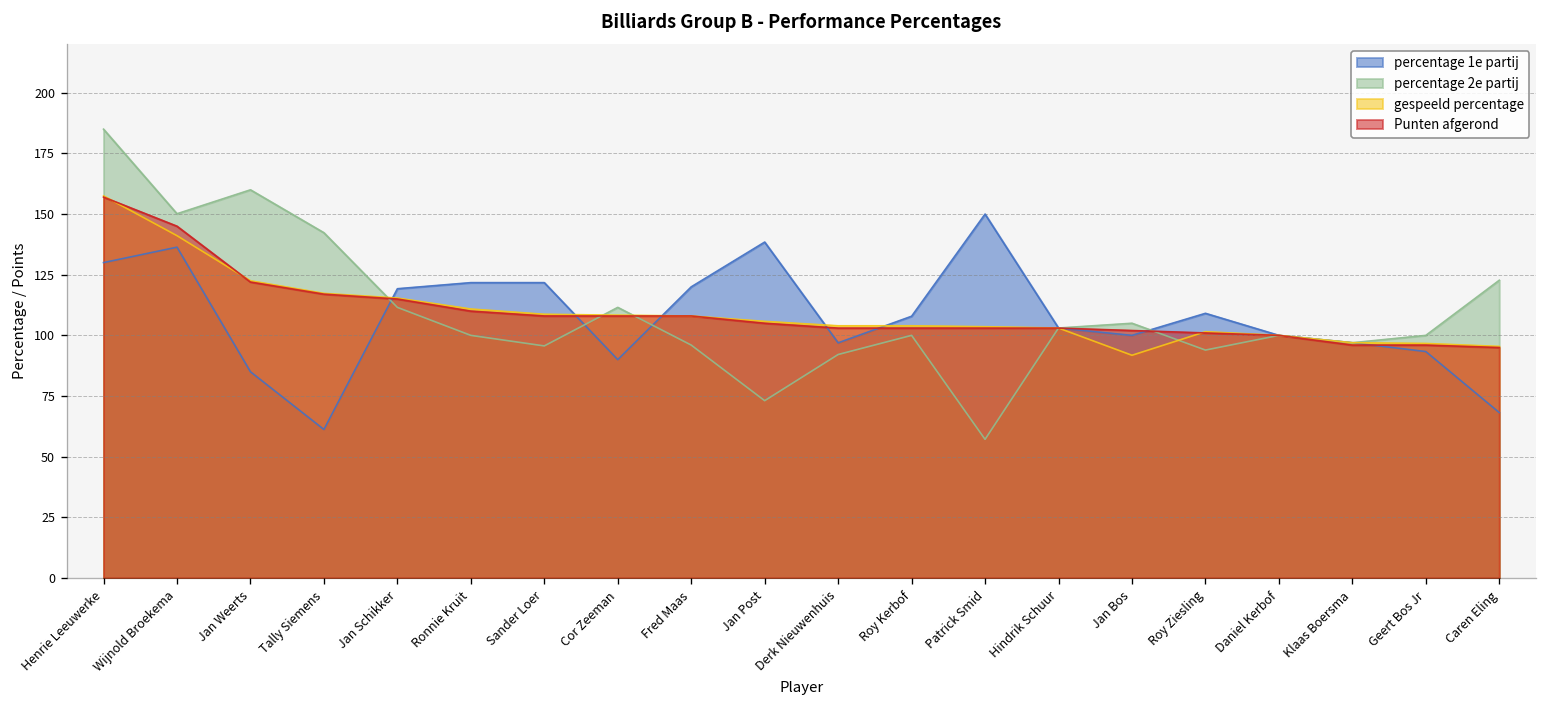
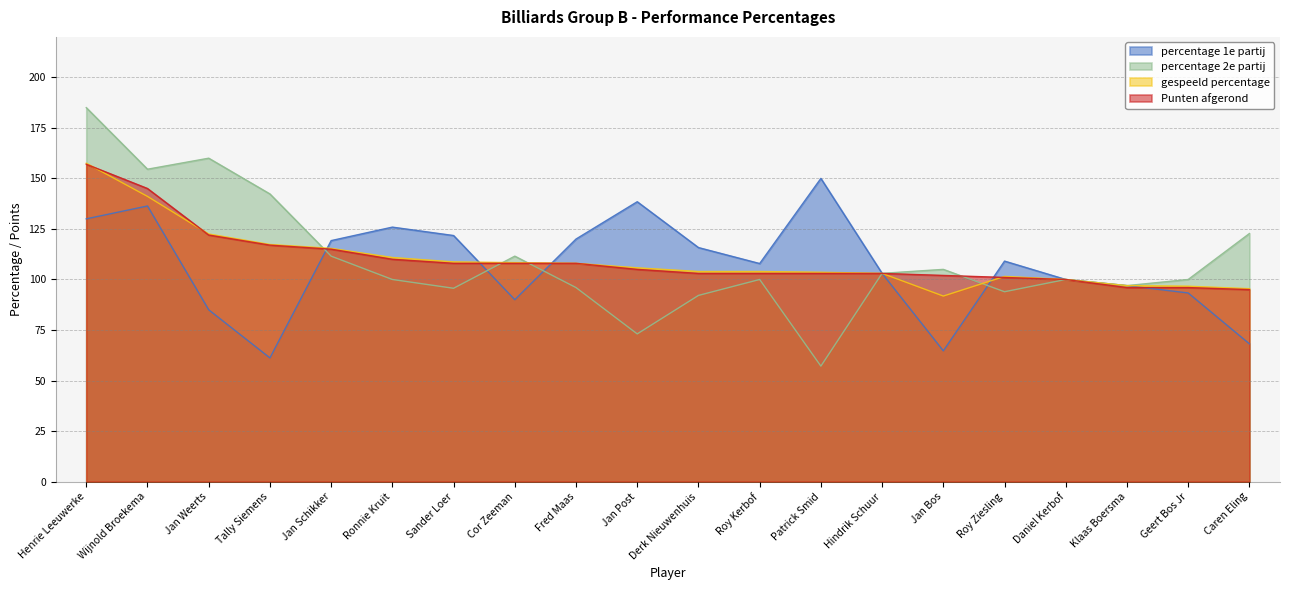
  {
    "percentage 1e partij": {
      "Henrie Leeuwerke": 130,
      "Wijnold Broekema": 136,
      "Jan Weerts": 85,
      "Tally Siemens": 61,
      "Jan Schikker": 119,
-     "Ronnie Kruit": 122,
+     "Ronnie Kruit": 126,
      "Sander Loer": 122,
      "Cor Zeeman": 90,
      "Fred Maas": 120,
      "Jan Post": 138,
-     "Derk Nieuwenhuis": 97,
+     "Derk Nieuwenhuis": 116,
      "Roy Kerbof": 108,
      "Patrick Smid": 150,
-     "Jan Bos": 100,
+     "Jan Bos": 65,
      "Roy Ziesling": 109,
      "Geert Bos Jr": 93,
      "Caren Eling": 68
    },
    "percentage 2e partij": {
      "Henrie Leeuwerke": 185,
-     "Wijnold Broekema": 150,
+     "Wijnold Broekema": 155,
      "Jan Weerts": 160,
      "Tally Siemens": 142,
      "Jan Schikker": 112,
      "Ronnie Kruit": 100,
      "Sander Loer": 96,
      "Cor Zeeman": 112,
      "Fred Maas": 96,
      "Jan Post": 73,
      "Derk Nieuwenhuis": 92,
      "Roy Kerbof": 100,
      "Patrick Smid": 57,
      "Jan Bos": 105,
      "Roy Ziesling": 94,
      "Geert Bos Jr": 100,
      "Caren Eling": 123
    },
    "gespeeld percentage": {
      "Wijnold Broekema": 141,
      "Jan Bos": 92
    },
    "Punten afgerond": {
      "Wijnold Broekema": 145,
      "Jan Bos": 102
    }
  }
